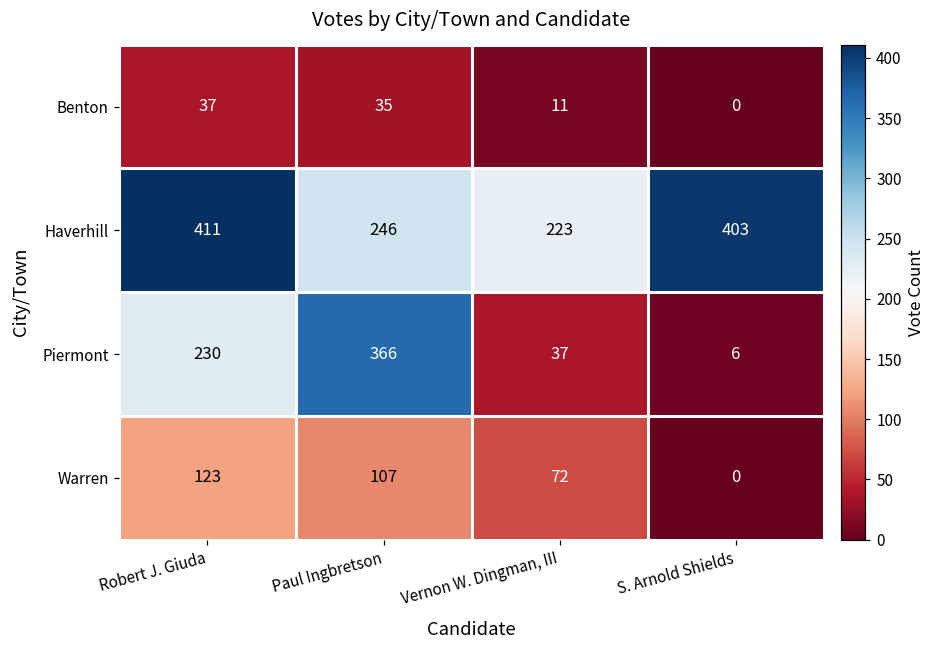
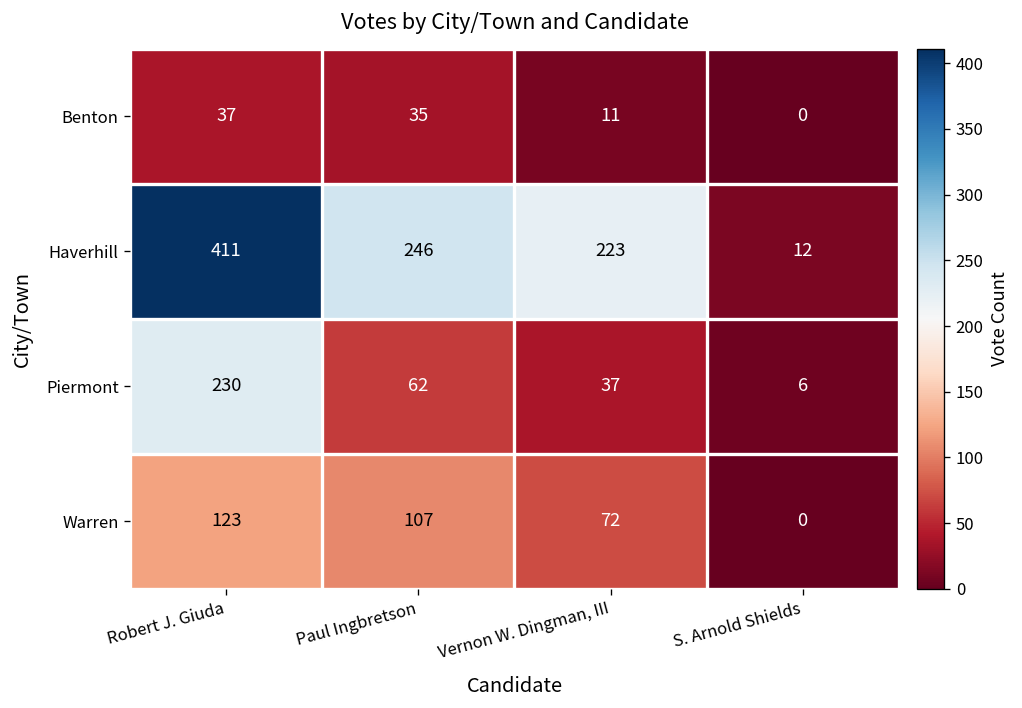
  {
    "Benton": {
      "Robert J. Giuda": 37,
      "Paul Ingbretson": 35,
      "Vernon W. Dingman, III": 11,
      "S. Arnold Shields": 0
    },
    "Haverhill": {
      "Robert J. Giuda": 411,
      "Paul Ingbretson": 246,
      "Vernon W. Dingman, III": 223,
-     "S. Arnold Shields": 403
+     "S. Arnold Shields": 12
    },
    "Piermont": {
      "Robert J. Giuda": 230,
-     "Paul Ingbretson": 366,
+     "Paul Ingbretson": 62,
      "Vernon W. Dingman, III": 37,
      "S. Arnold Shields": 6
    },
    "Warren": {
      "Robert J. Giuda": 123,
      "Paul Ingbretson": 107,
      "Vernon W. Dingman, III": 72,
      "S. Arnold Shields": 0
    }
  }
